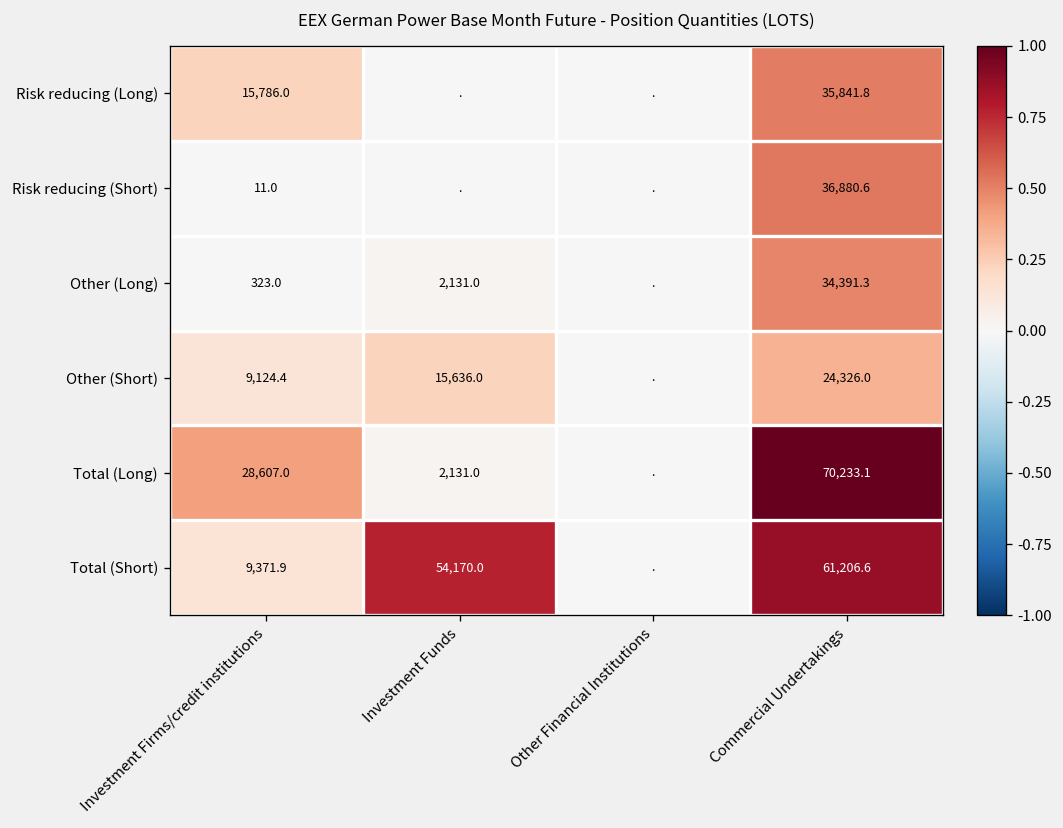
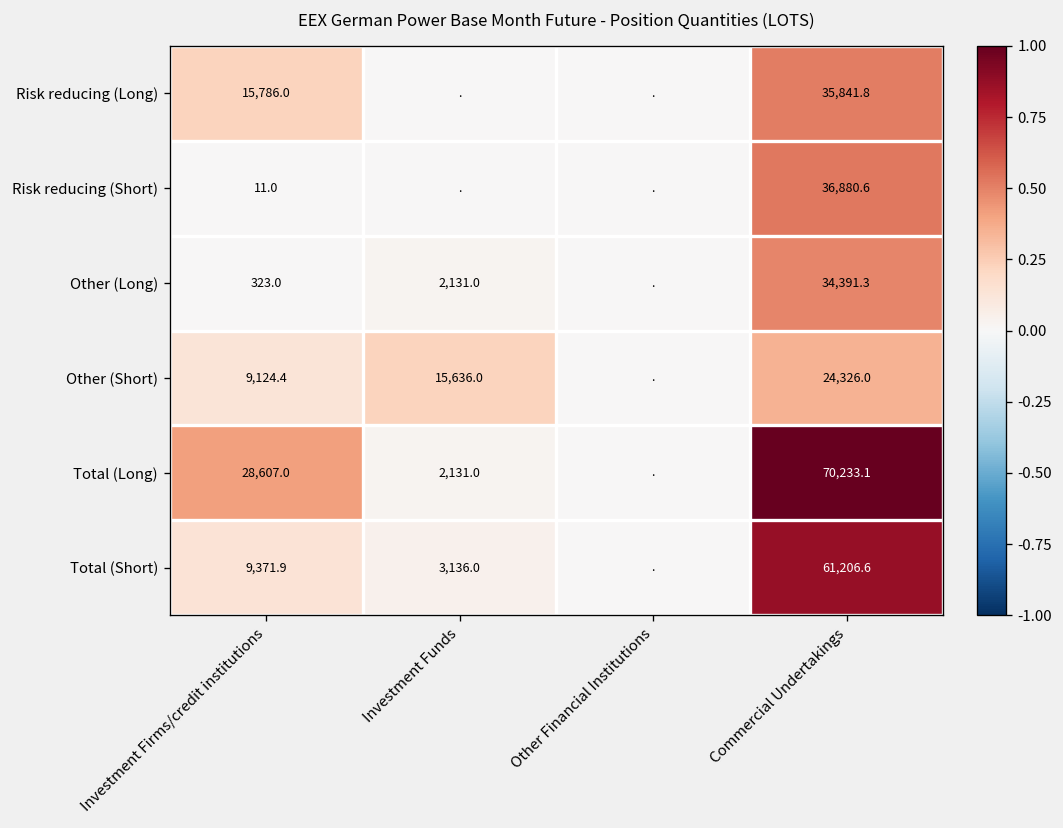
  {
    "Risk reducing (Long)": {
      "Investment Firms/credit institutions": "15,786.0",
      "Commercial Undertakings": "35,841.8"
    },
    "Risk reducing (Short)": {
      "Investment Firms/credit institutions": "11.0",
      "Commercial Undertakings": "36,880.6"
    },
    "Other (Long)": {
      "Investment Firms/credit institutions": "323.0",
      "Investment Funds": "2,131.0",
      "Commercial Undertakings": "34,391.3"
    },
    "Other (Short)": {
      "Investment Firms/credit institutions": "9,124.4",
      "Investment Funds": "15,636.0",
      "Commercial Undertakings": "24,326.0"
    },
    "Total (Long)": {
      "Investment Firms/credit institutions": "28,607.0",
      "Investment Funds": "2,131.0",
      "Commercial Undertakings": "70,233.1"
    },
    "Total (Short)": {
      "Investment Firms/credit institutions": "9,371.9",
-     "Investment Funds": "54,170.0",
+     "Investment Funds": "3,136.0",
      "Commercial Undertakings": "61,206.6"
    }
  }
